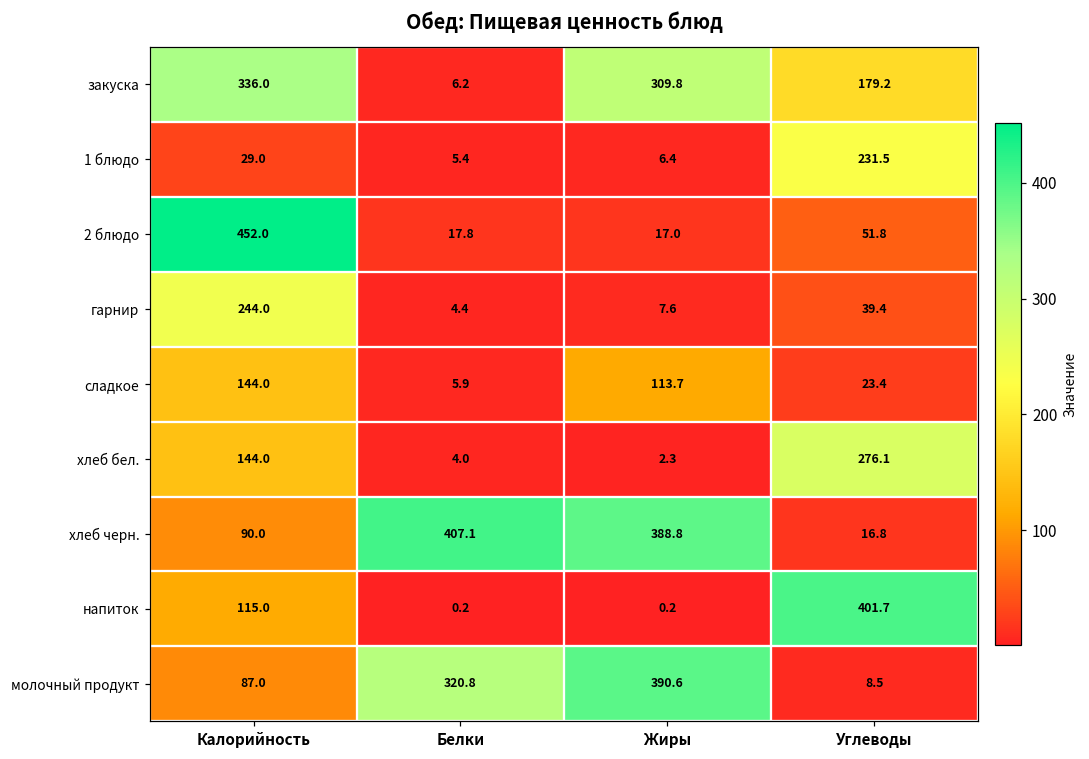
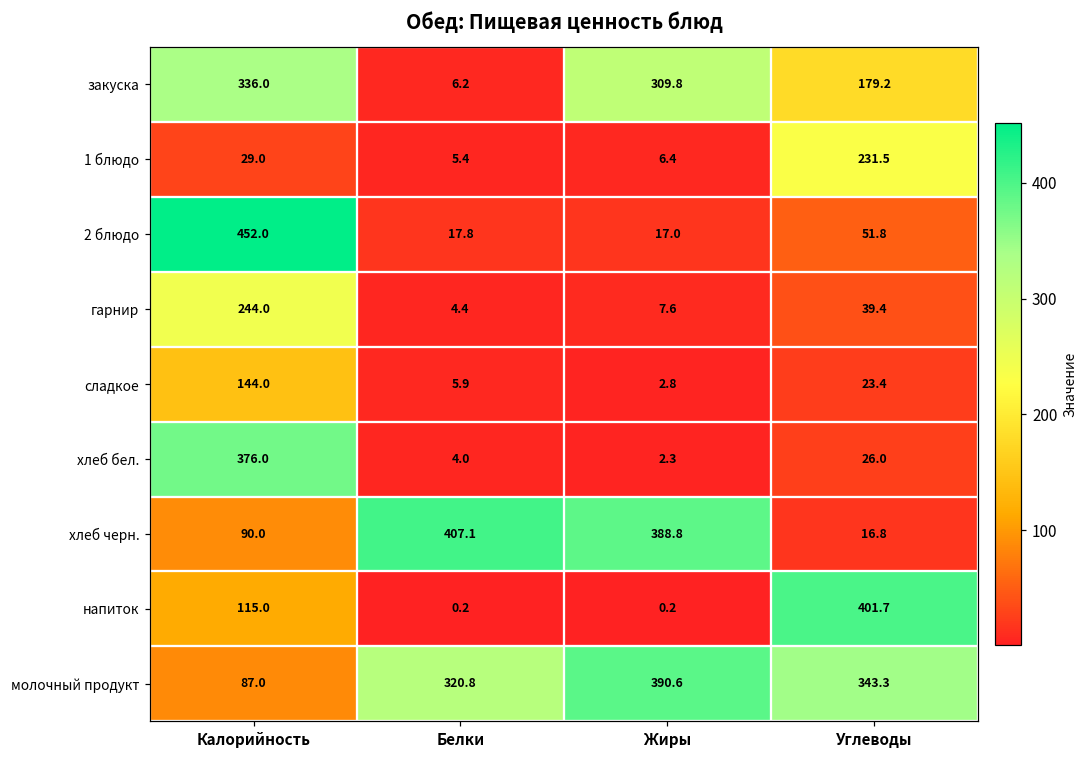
  {
    "закуска": {
      "Калорийность": 336.0,
      "Белки": 6.2,
      "Жиры": 309.8,
      "Углеводы": 179.2
    },
    "1 блюдо": {
      "Калорийность": 29.0,
      "Белки": 5.4,
      "Жиры": 6.4,
      "Углеводы": 231.5
    },
    "2 блюдо": {
      "Калорийность": 452.0,
      "Белки": 17.8,
      "Жиры": 17.0,
      "Углеводы": 51.8
    },
    "гарнир": {
      "Калорийность": 244.0,
      "Белки": 4.4,
      "Жиры": 7.6,
      "Углеводы": 39.4
    },
    "сладкое": {
      "Калорийность": 144.0,
      "Белки": 5.9,
-     "Жиры": 113.7,
+     "Жиры": 2.8,
      "Углеводы": 23.4
    },
    "хлеб бел.": {
-     "Калорийность": 144.0,
+     "Калорийность": 376.0,
      "Белки": 4.0,
      "Жиры": 2.3,
-     "Углеводы": 276.1
+     "Углеводы": 26.0
    },
    "хлеб черн.": {
      "Калорийность": 90.0,
      "Белки": 407.1,
      "Жиры": 388.8,
      "Углеводы": 16.8
    },
    "напиток": {
      "Калорийность": 115.0,
      "Белки": 0.2,
      "Жиры": 0.2,
      "Углеводы": 401.7
    },
    "молочный продукт": {
      "Калорийность": 87.0,
      "Белки": 320.8,
      "Жиры": 390.6,
-     "Углеводы": 8.5
+     "Углеводы": 343.3
    }
  }
